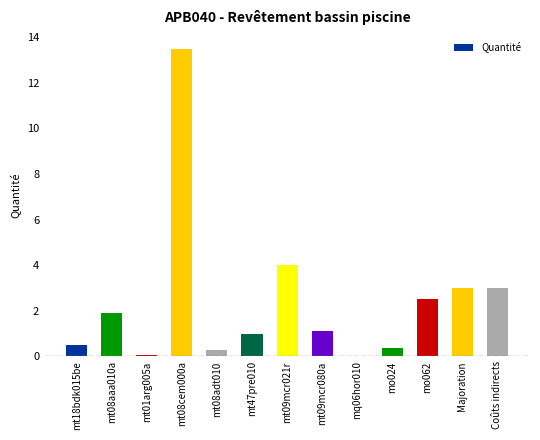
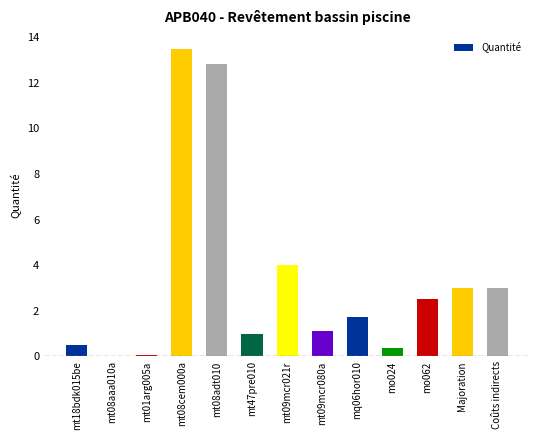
  {
    "mt18bdk015be": 0.5,
-   "mt08aaa010a": 1.9,
+   "mt08aaa010a": 0.0,
    "mt08cem000a": 13.5,
-   "mt08adt010": 0.3,
+   "mt08adt010": 12.8,
    "mt47pre010": 1.0,
    "mt09mcr021r": 4.0,
    "mt09mcr080a": 1.1,
-   "mq06hor010": 0.0,
+   "mq06hor010": 1.7,
    "mo024": 0.4,
    "mo062": 2.5,
    "Majoration": 3.0,
    "Coûts indirects": 3.0
  }
